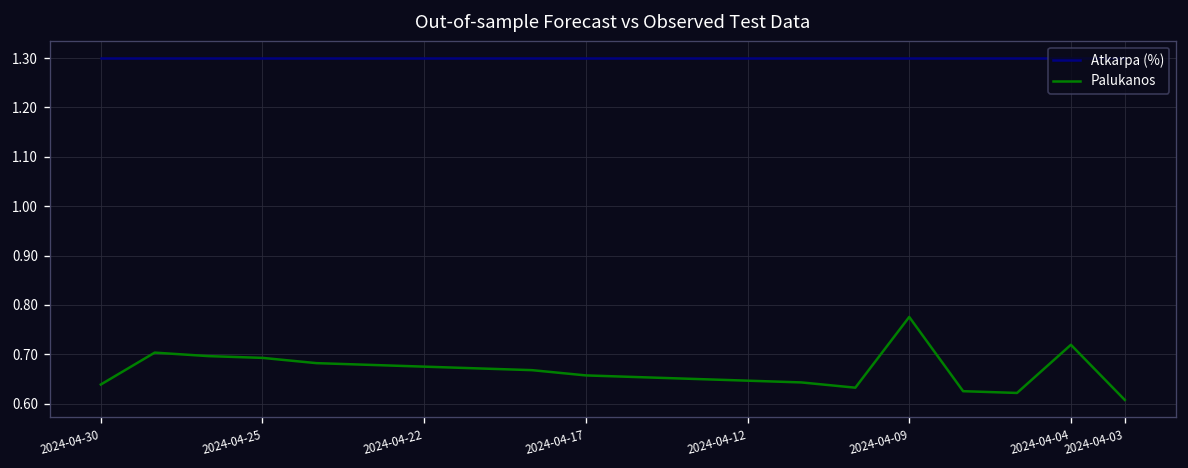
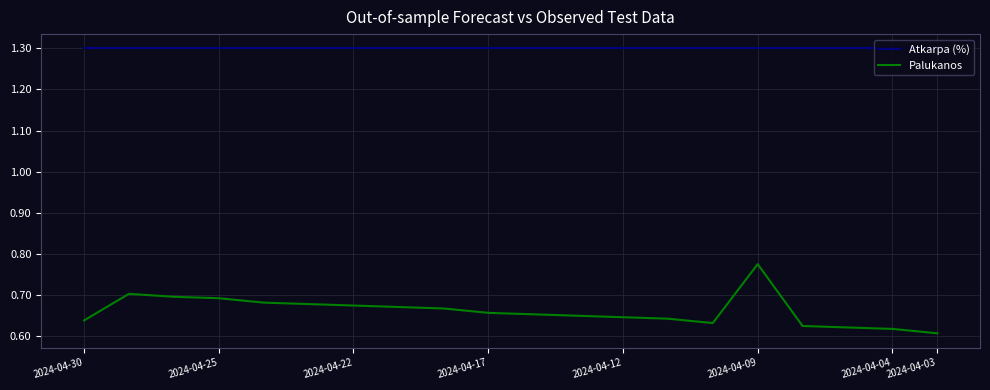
  {
    "Atkarpa (%)": {
      "2024-04-30": 1.30,
      "2024-04-25": 1.30,
      "2024-04-22": 1.30,
      "2024-04-17": 1.30,
      "2024-04-12": 1.30,
      "2024-04-09": 1.30
    },
    "Palukanos": {
      "2024-04-30": 0.64,
      "2024-04-25": 0.69,
      "2024-04-22": 0.67,
      "2024-04-17": 0.66,
      "2024-04-12": 0.65,
      "2024-04-09": 0.78,
-     "2024-04-04": 0.72,
+     "2024-04-04": 0.62,
      "2024-04-03": 0.61
    }
  }
